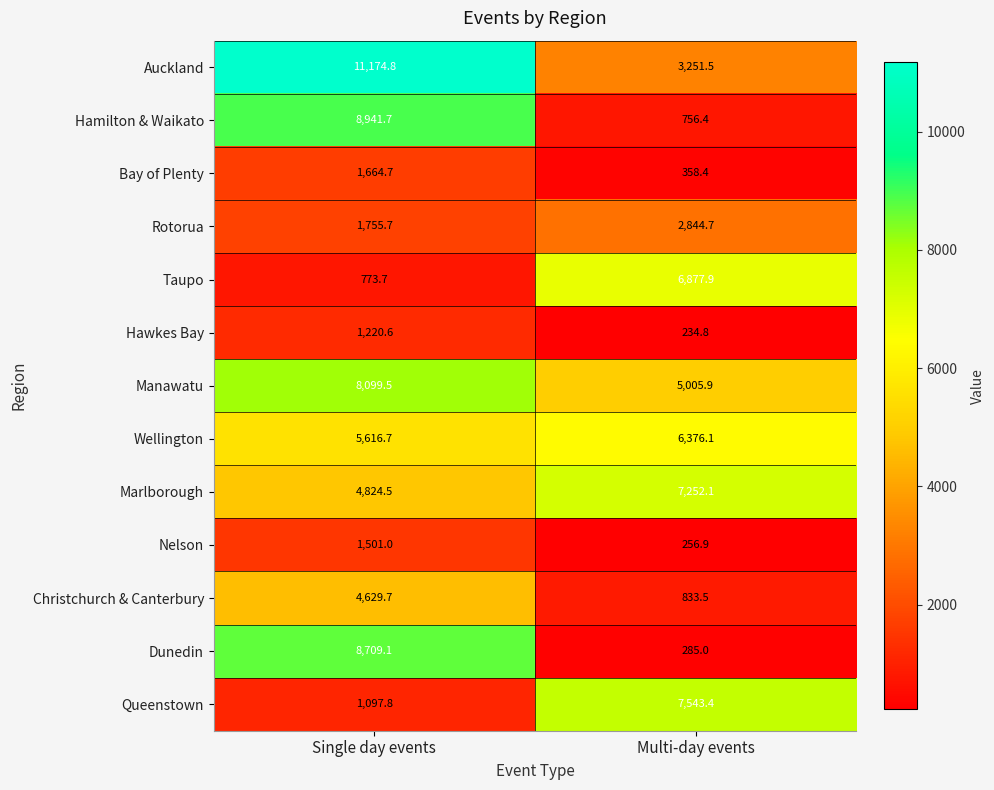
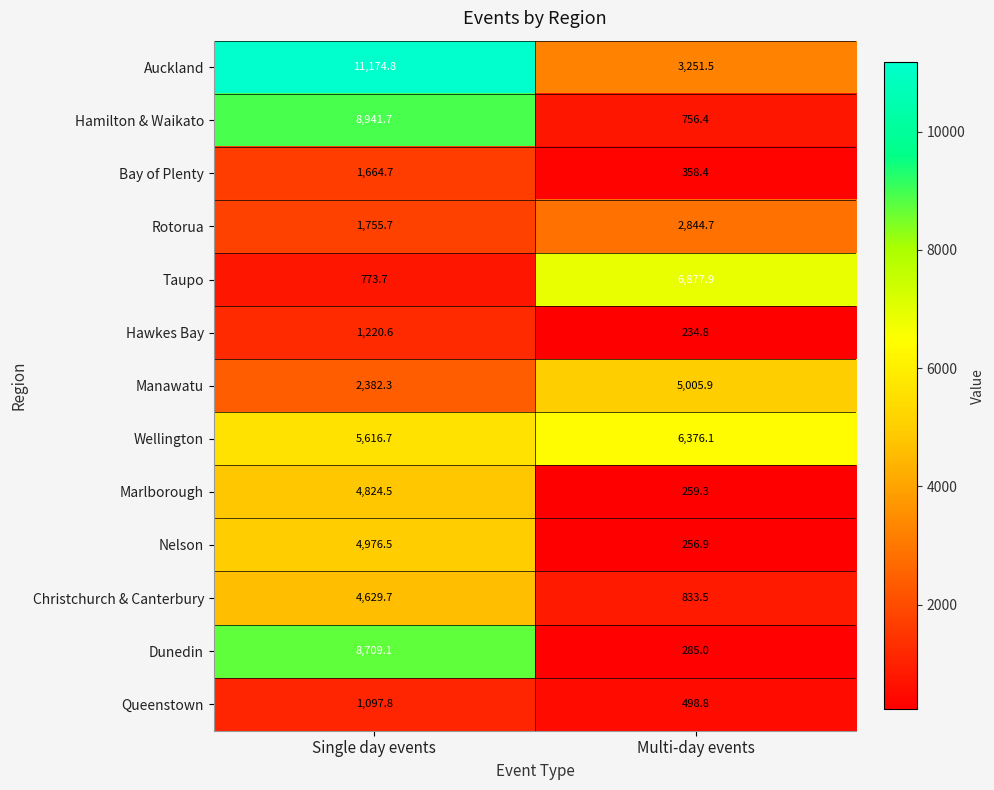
  {
    "Auckland": {
      "Single day events": "11,174.8",
      "Multi-day events": "3,251.5"
    },
    "Hamilton & Waikato": {
      "Single day events": "8,941.7",
      "Multi-day events": "756.4"
    },
    "Bay of Plenty": {
      "Single day events": "1,664.7",
      "Multi-day events": "358.4"
    },
    "Rotorua": {
      "Single day events": "1,755.7",
      "Multi-day events": "2,844.7"
    },
    "Taupo": {
      "Single day events": "773.7",
      "Multi-day events": "6,877.9"
    },
    "Hawkes Bay": {
      "Single day events": "1,220.6",
      "Multi-day events": "234.8"
    },
    "Manawatu": {
-     "Single day events": "8,099.5",
+     "Single day events": "2,382.3",
      "Multi-day events": "5,005.9"
    },
    "Wellington": {
      "Single day events": "5,616.7",
      "Multi-day events": "6,376.1"
    },
    "Marlborough": {
      "Single day events": "4,824.5",
-     "Multi-day events": "7,252.1"
+     "Multi-day events": "259.3"
    },
    "Nelson": {
-     "Single day events": "1,501.0",
+     "Single day events": "4,976.5",
      "Multi-day events": "256.9"
    },
    "Christchurch & Canterbury": {
      "Single day events": "4,629.7",
      "Multi-day events": "833.5"
    },
    "Dunedin": {
      "Single day events": "8,709.1",
      "Multi-day events": "285.0"
    },
    "Queenstown": {
      "Single day events": "1,097.8",
-     "Multi-day events": "7,543.4"
+     "Multi-day events": "498.8"
    }
  }
